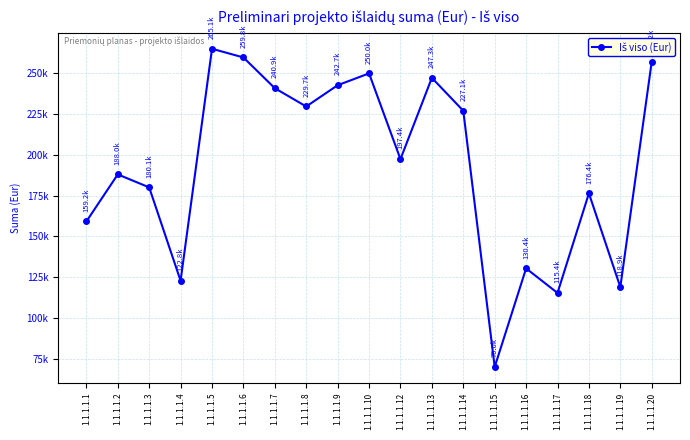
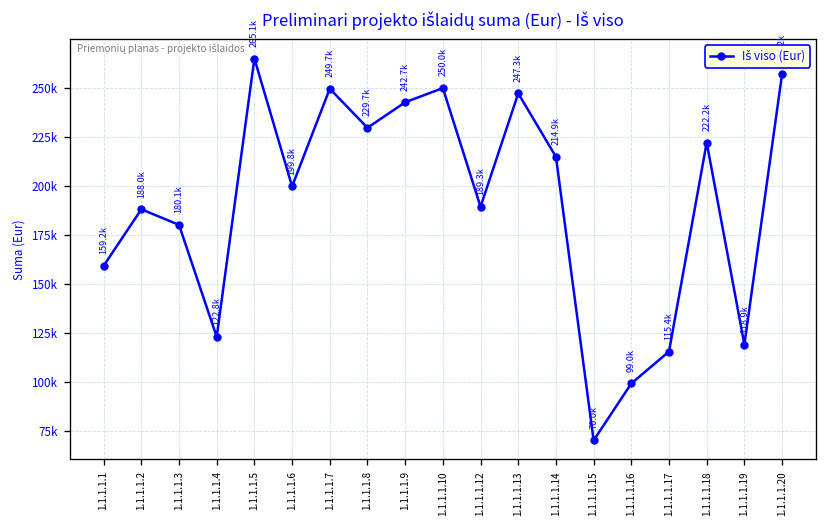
  {
    "1.1.1.1.1": "159.2k",
    "1.1.1.1.2": "188.0k",
    "1.1.1.1.3": "180.1k",
    "1.1.1.1.4": "122.8k",
    "1.1.1.1.5": "265.1k",
-   "1.1.1.1.6": "259.8k",
-   "1.1.1.1.7": "240.9k",
+   "1.1.1.1.6": "199.8k",
+   "1.1.1.1.7": "249.7k",
    "1.1.1.1.8": "229.7k",
    "1.1.1.1.9": "242.7k",
    "1.1.1.1.10": "250.0k",
-   "1.1.1.1.12": "197.4k",
+   "1.1.1.1.12": "189.3k",
    "1.1.1.1.13": "247.3k",
-   "1.1.1.1.14": "227.1k",
+   "1.1.1.1.14": "214.9k",
    "1.1.1.1.15": "70.0k",
-   "1.1.1.1.16": "130.4k",
+   "1.1.1.1.16": "99.0k",
    "1.1.1.1.17": "115.4k",
-   "1.1.1.1.18": "176.4k",
+   "1.1.1.1.18": "222.2k",
    "1.1.1.1.19": "118.9k"
  }
